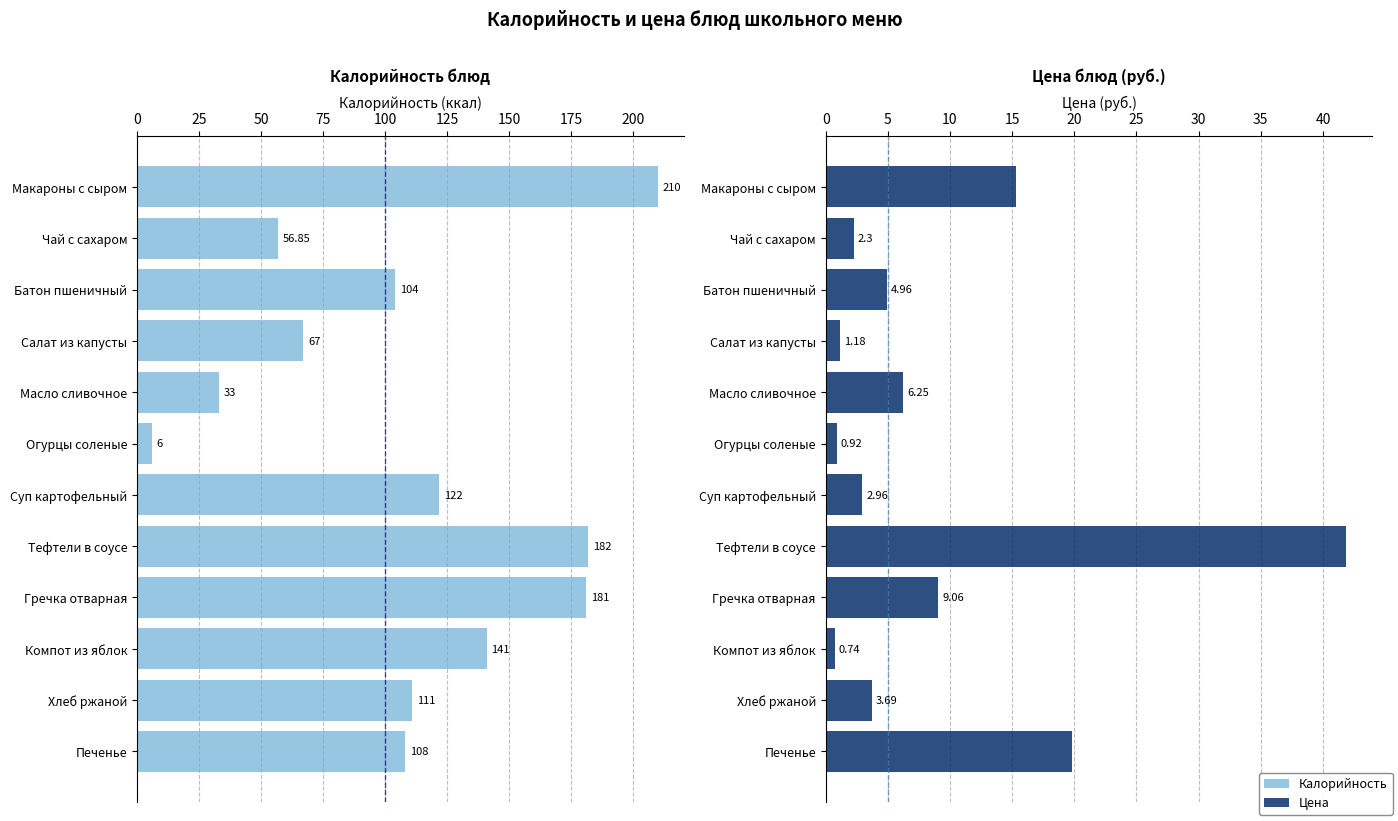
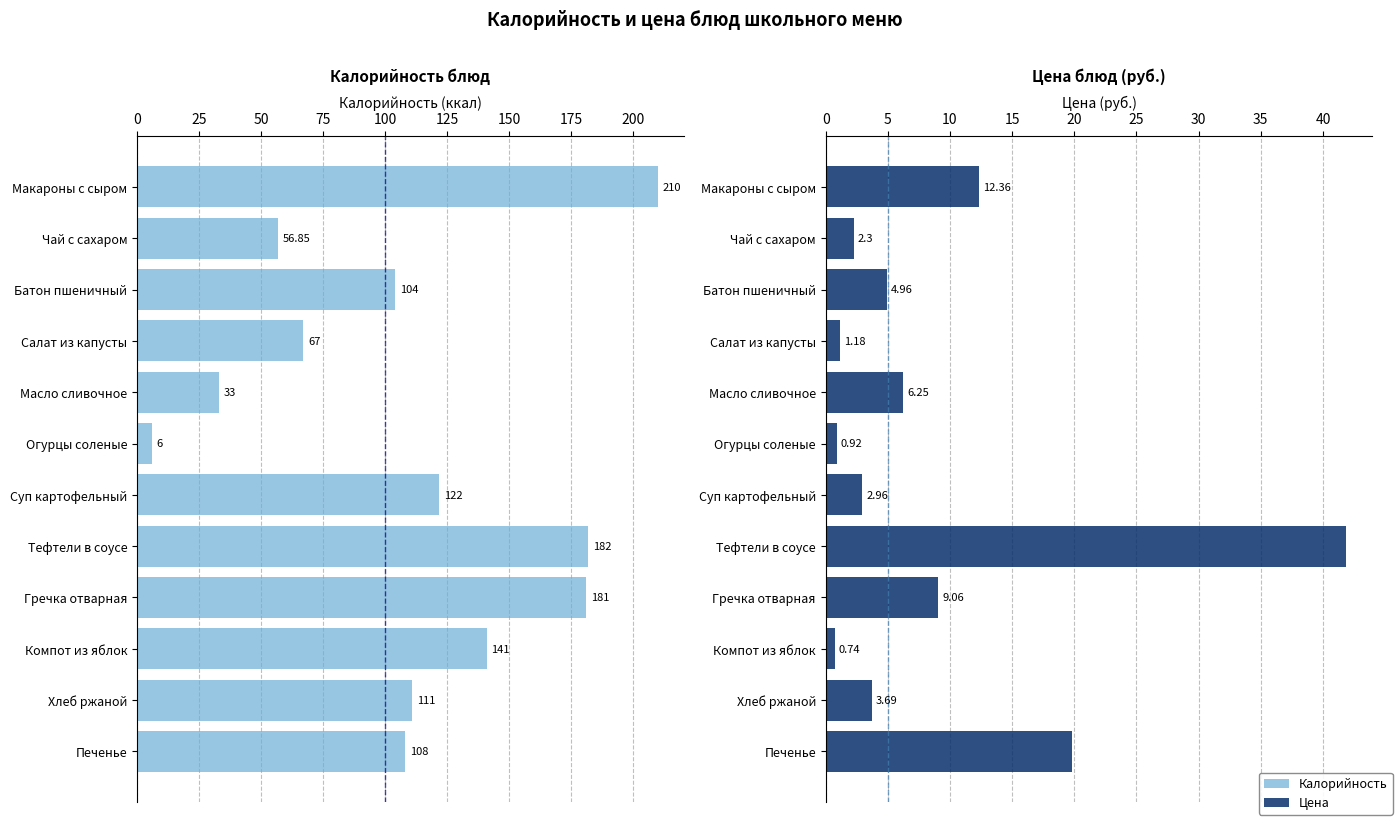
  {
    "Калорийность блюд": {
      "Макароны с сыром": 210,
      "Чай с сахаром": 56.85,
      "Батон пшеничный": 104,
      "Салат из капусты": 67,
      "Масло сливочное": 33,
      "Огурцы соленые": 6,
      "Суп картофельный": 122,
      "Тефтели в соусе": 182,
      "Гречка отварная": 181,
      "Компот из яблок": 141,
      "Хлеб ржаной": 111,
      "Печенье": 108
    },
    "Цена блюд (руб.)": {
-     "Макароны с сыром": 15.3,
+     "Макароны с сыром": 12.4,
      "Тефтели в соусе": 41.9,
      "Печенье": 19.9
    }
  }
